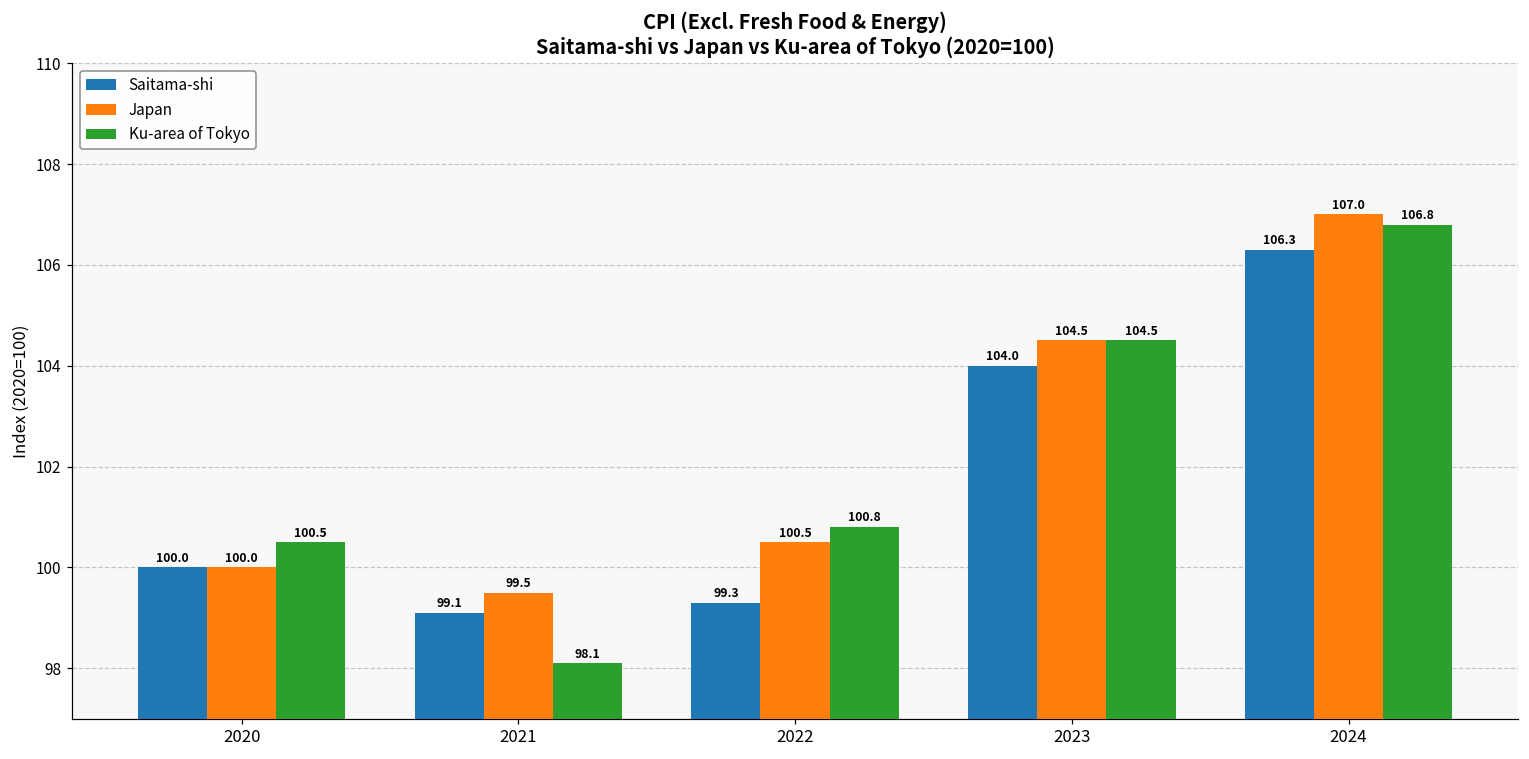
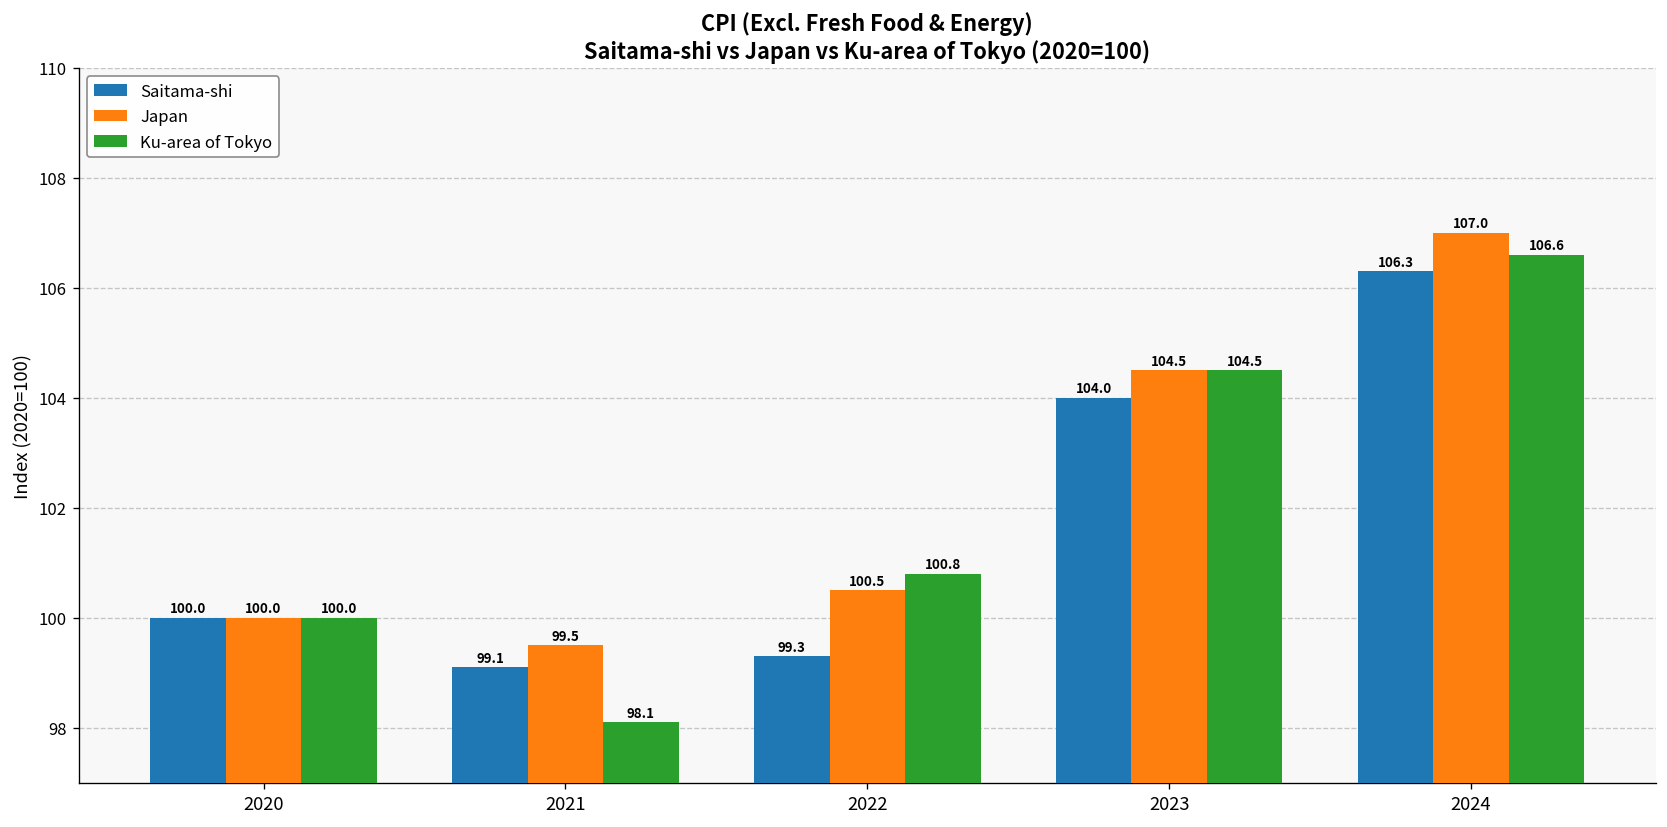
  {
    "Saitama-shi": {
      "2020": 100.0,
      "2021": 99.1,
      "2022": 99.3,
      "2023": 104.0,
      "2024": 106.3
    },
    "Japan": {
      "2020": 100.0,
      "2021": 99.5,
      "2022": 100.5,
      "2023": 104.5,
      "2024": 107.0
    },
    "Ku-area of Tokyo": {
-     "2020": 100.5,
+     "2020": 100.0,
      "2021": 98.1,
      "2022": 100.8,
      "2023": 104.5,
-     "2024": 106.8
+     "2024": 106.6
    }
  }
